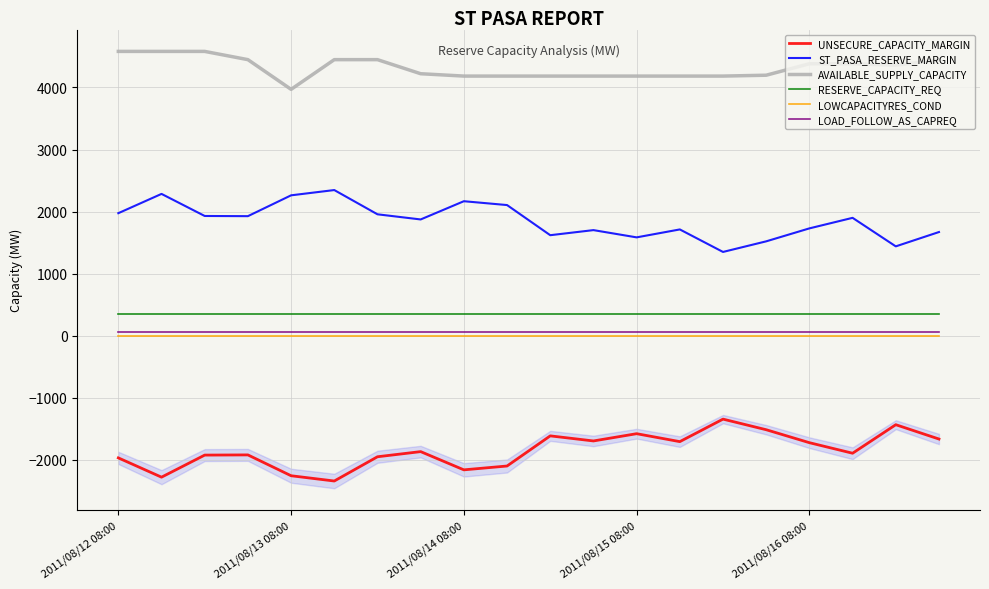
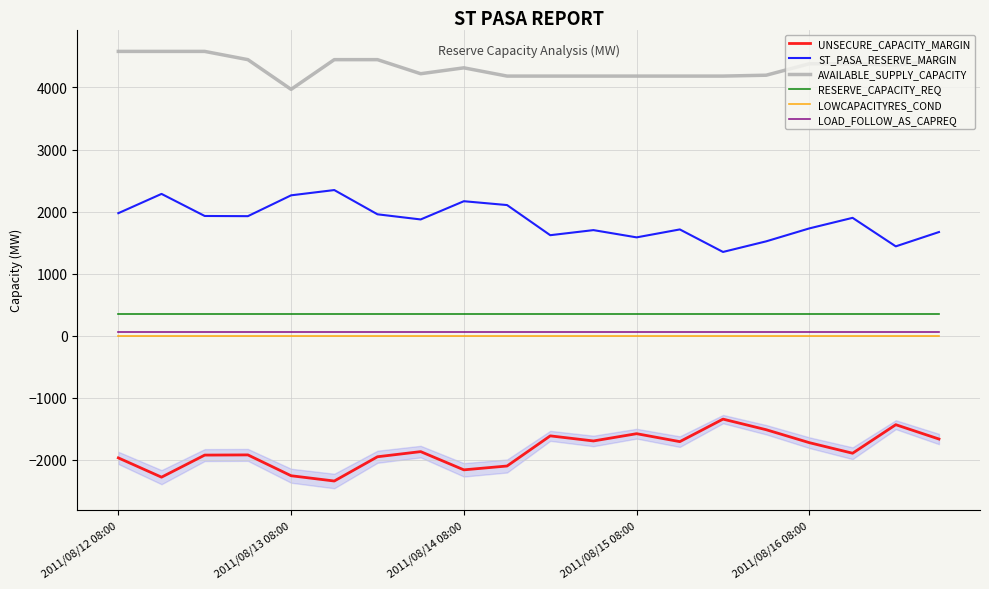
  {
    "UNSECURE_CAPACITY_MARGIN": {
      "2011/08/12 08:00": -2000,
      "2011/08/13 08:00": -2300,
      "2011/08/14 08:00": -2200,
      "2011/08/15 08:00": -1600,
      "2011/08/16 08:00": -1700
    },
    "AVAILABLE_SUPPLY_CAPACITY": {
      "2011/08/12 08:00": 4600,
      "2011/08/13 08:00": 4000,
-     "2011/08/14 08:00": 4200,
+     "2011/08/14 08:00": 4300,
      "2011/08/15 08:00": 4200
    },
    "RESERVE_CAPACITY_REQ": {
      "2011/08/12 08:00": 300,
      "2011/08/13 08:00": 300,
      "2011/08/14 08:00": 300,
      "2011/08/15 08:00": 300,
      "2011/08/16 08:00": 300
    },
    "LOWCAPACITYRES_COND": {
      "2011/08/12 08:00": 0,
      "2011/08/13 08:00": 0,
      "2011/08/14 08:00": 0,
      "2011/08/15 08:00": 0,
      "2011/08/16 08:00": 0
    },
    "LOAD_FOLLOW_AS_CAPREQ": {
      "2011/08/12 08:00": 100,
      "2011/08/13 08:00": 100,
      "2011/08/14 08:00": 100,
      "2011/08/15 08:00": 100,
      "2011/08/16 08:00": 100
    }
  }
